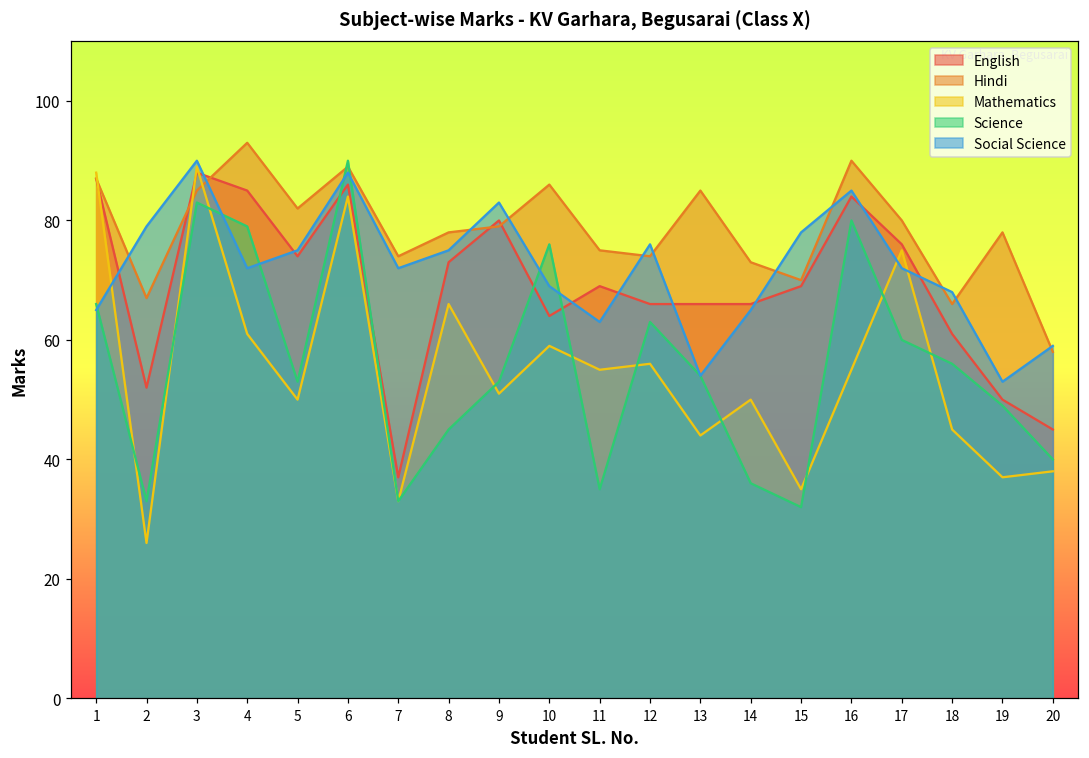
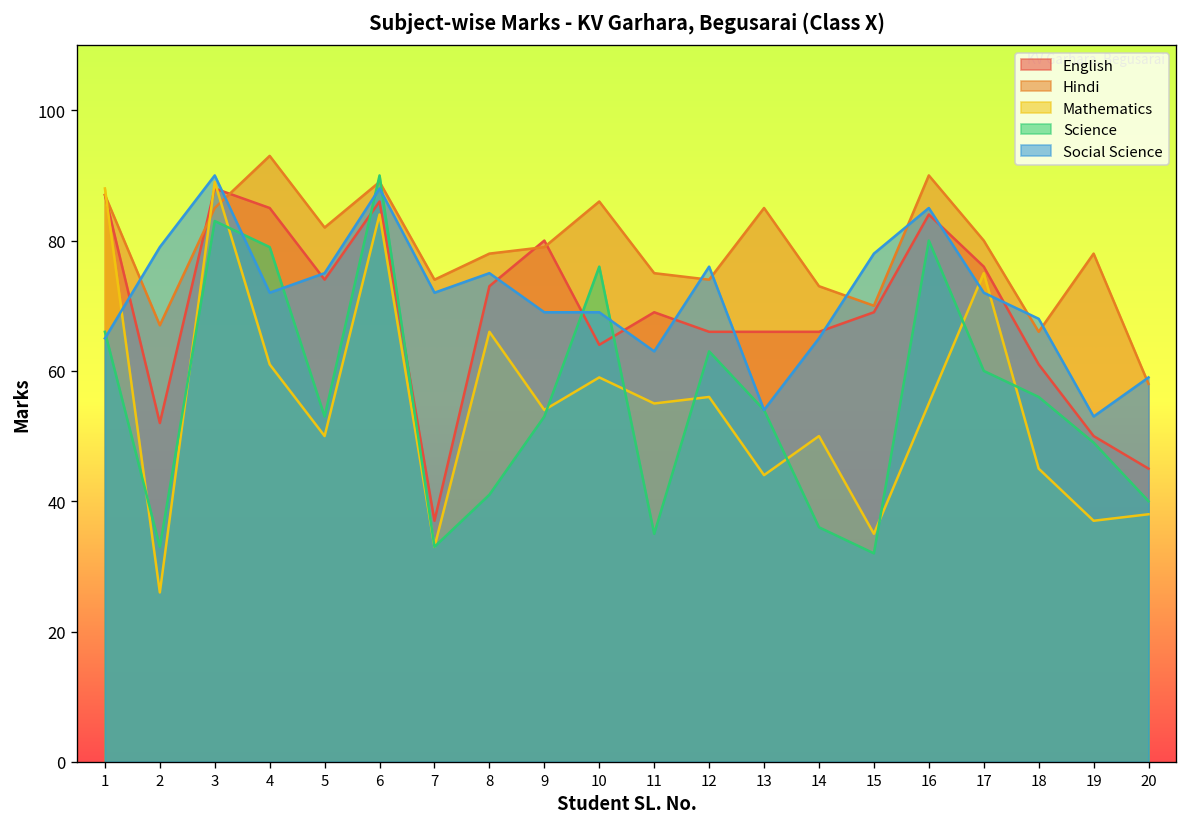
  {
    "Mathematics": {
      "1": 88,
      "2": 26,
      "3": 89,
      "4": 61,
      "5": 50,
      "6": 84,
      "8": 66,
-     "9": 51,
+     "9": 54,
      "10": 59,
      "11": 55,
      "12": 56,
      "13": 44,
      "14": 50,
      "15": 35,
      "16": 55,
      "17": 75,
      "18": 45,
      "19": 37,
      "20": 38
    },
    "Science": {
      "1": 66,
      "2": 33,
      "3": 83,
      "4": 79,
      "5": 53,
      "6": 90,
-     "8": 45,
+     "8": 41,
      "9": 53,
      "10": 76,
      "11": 35,
      "12": 63,
      "14": 36,
      "15": 32,
      "16": 80,
      "17": 60,
      "18": 56,
      "19": 49,
      "20": 40
    },
    "Social Science": {
      "1": 65,
      "2": 79,
      "3": 90,
      "4": 72,
      "5": 75,
      "6": 88,
      "7": 72,
      "8": 75,
-     "9": 83,
+     "9": 69,
      "10": 69,
      "11": 63,
      "12": 76,
      "14": 65,
      "15": 78,
      "16": 85,
      "17": 72,
      "18": 68,
      "19": 53,
      "20": 59
    }
  }
